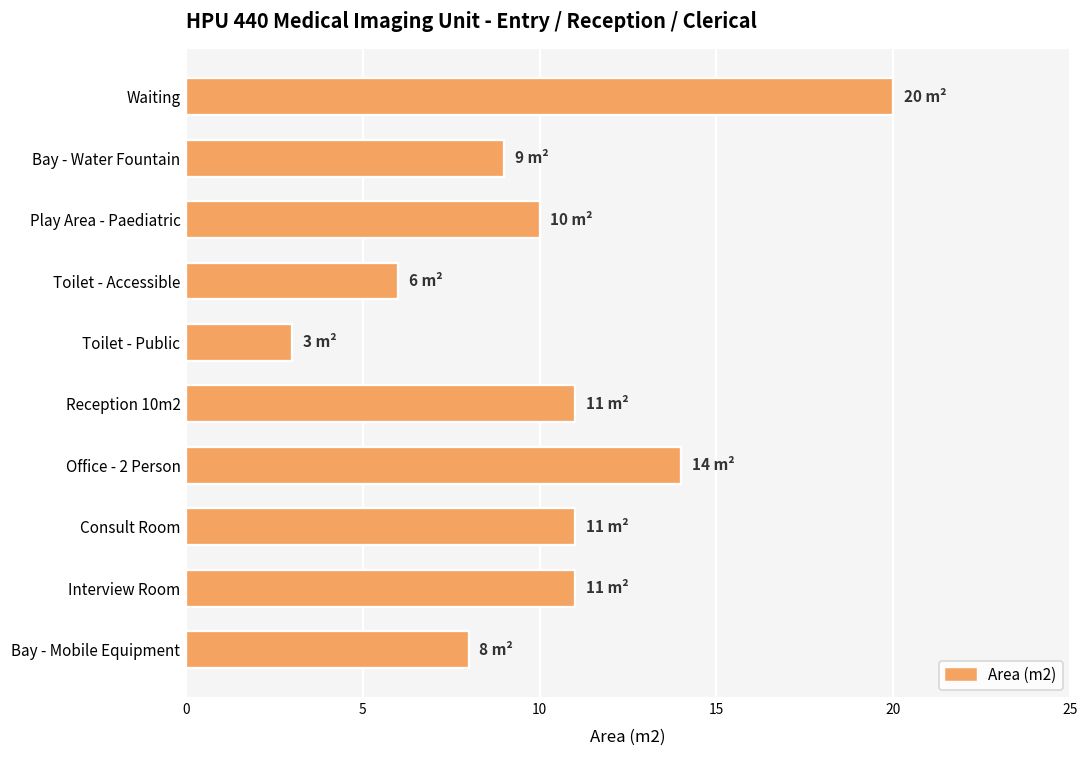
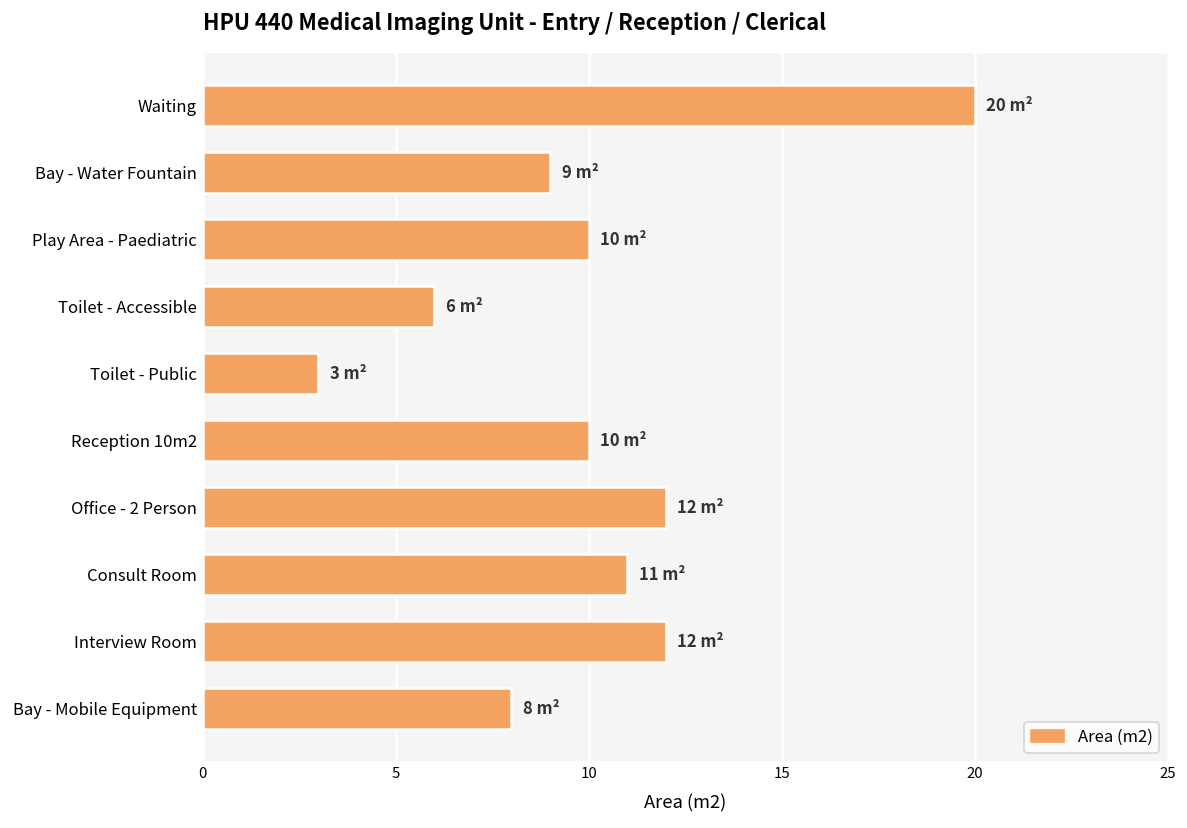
  {
    "Waiting": 20,
    "Bay - Water Fountain": 9,
    "Play Area - Paediatric": 10,
    "Toilet - Accessible": 6,
    "Toilet - Public": 3,
-   "Reception 10m2": 11,
-   "Office - 2 Person": 14,
+   "Reception 10m2": 10,
+   "Office - 2 Person": 12,
    "Consult Room": 11,
-   "Interview Room": 11,
+   "Interview Room": 12,
    "Bay - Mobile Equipment": 8
  }
